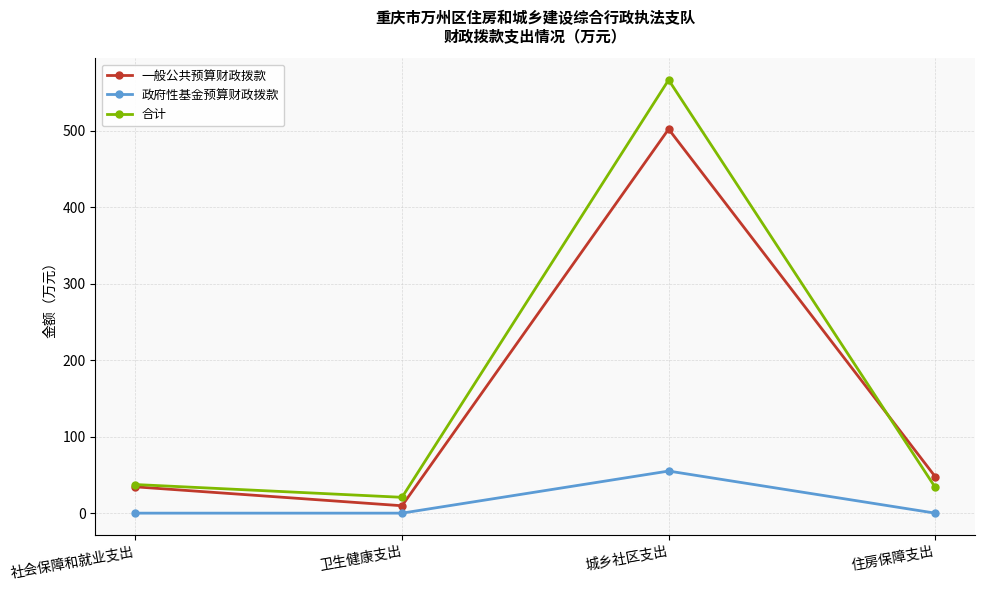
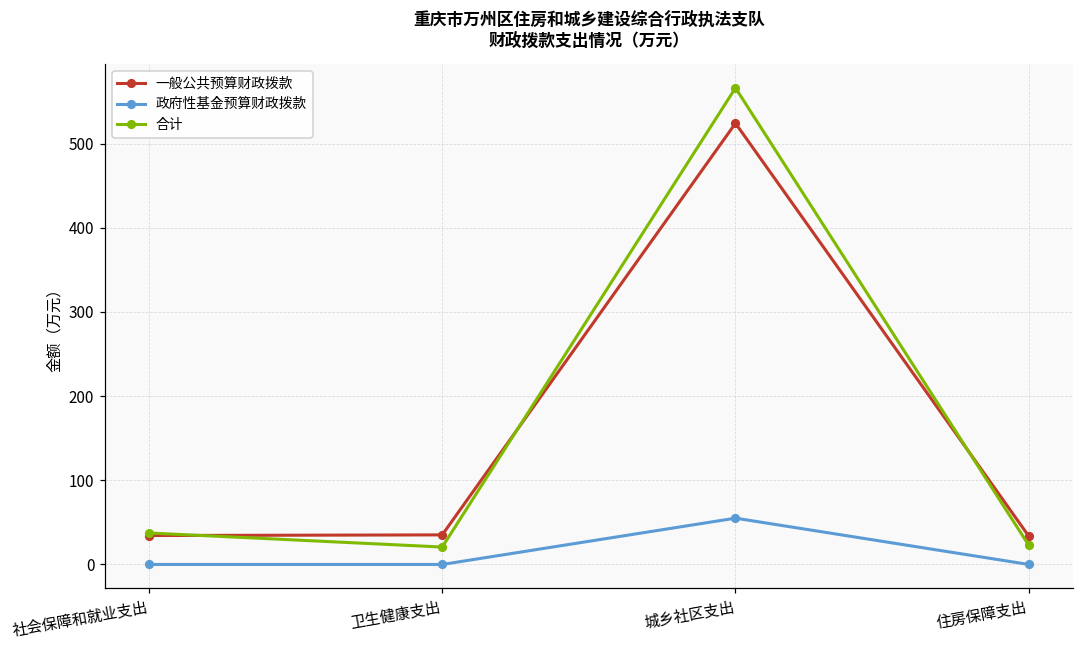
  {
    "一般公共预算财政拨款": {
-     "卫生健康支出": 10,
-     "城乡社区支出": 500,
-     "住房保障支出": 50
+     "卫生健康支出": 40,
+     "城乡社区支出": 520,
+     "住房保障支出": 30
    },
    "政府性基金预算财政拨款": {
      "社会保障和就业支出": 0,
      "卫生健康支出": 0,
      "城乡社区支出": 60,
      "住房保障支出": 0
    },
    "合计": {
      "卫生健康支出": 20,
      "城乡社区支出": 570,
-     "住房保障支出": 30
+     "住房保障支出": 20
    }
  }
